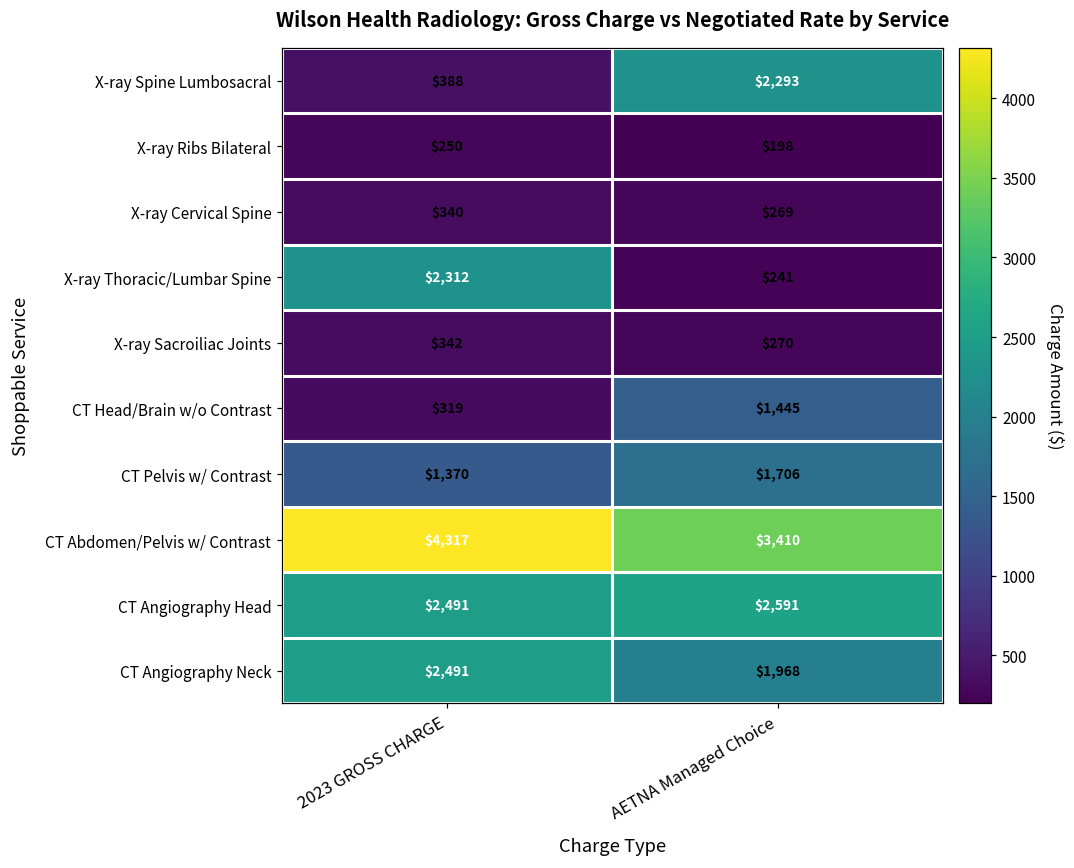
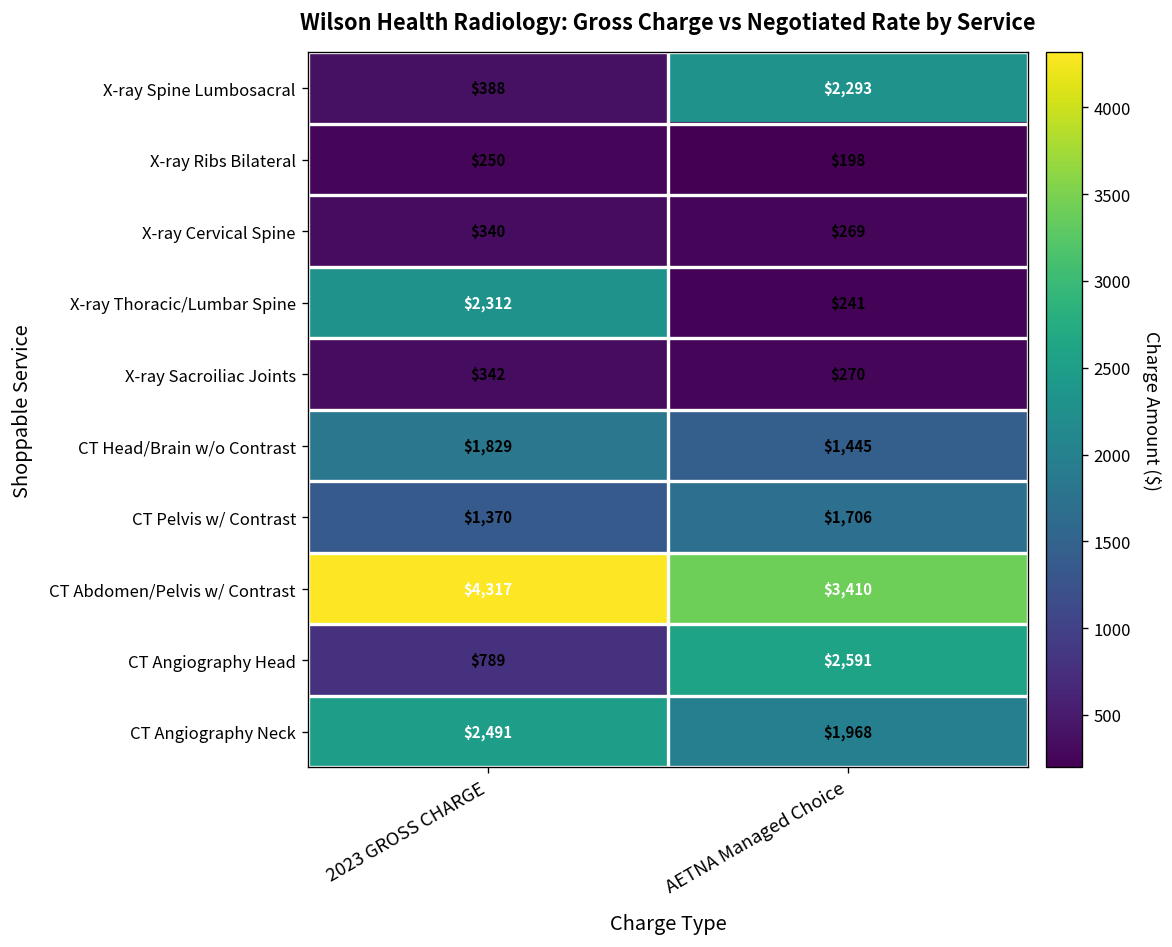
  {
    "X-ray Spine Lumbosacral": {
      "2023 GROSS CHARGE": "$388",
      "AETNA Managed Choice": "$2,293"
    },
    "X-ray Ribs Bilateral": {
      "2023 GROSS CHARGE": "$250",
      "AETNA Managed Choice": "$198"
    },
    "X-ray Cervical Spine": {
      "2023 GROSS CHARGE": "$340",
      "AETNA Managed Choice": "$269"
    },
    "X-ray Thoracic/Lumbar Spine": {
      "2023 GROSS CHARGE": "$2,312",
      "AETNA Managed Choice": "$241"
    },
    "X-ray Sacroiliac Joints": {
      "2023 GROSS CHARGE": "$342",
      "AETNA Managed Choice": "$270"
    },
    "CT Head/Brain w/o Contrast": {
-     "2023 GROSS CHARGE": "$319",
+     "2023 GROSS CHARGE": "$1,829",
      "AETNA Managed Choice": "$1,445"
    },
    "CT Pelvis w/ Contrast": {
      "2023 GROSS CHARGE": "$1,370",
      "AETNA Managed Choice": "$1,706"
    },
    "CT Abdomen/Pelvis w/ Contrast": {
      "2023 GROSS CHARGE": "$4,317",
      "AETNA Managed Choice": "$3,410"
    },
    "CT Angiography Head": {
-     "2023 GROSS CHARGE": "$2,491",
+     "2023 GROSS CHARGE": "$789",
      "AETNA Managed Choice": "$2,591"
    },
    "CT Angiography Neck": {
      "2023 GROSS CHARGE": "$2,491",
      "AETNA Managed Choice": "$1,968"
    }
  }
